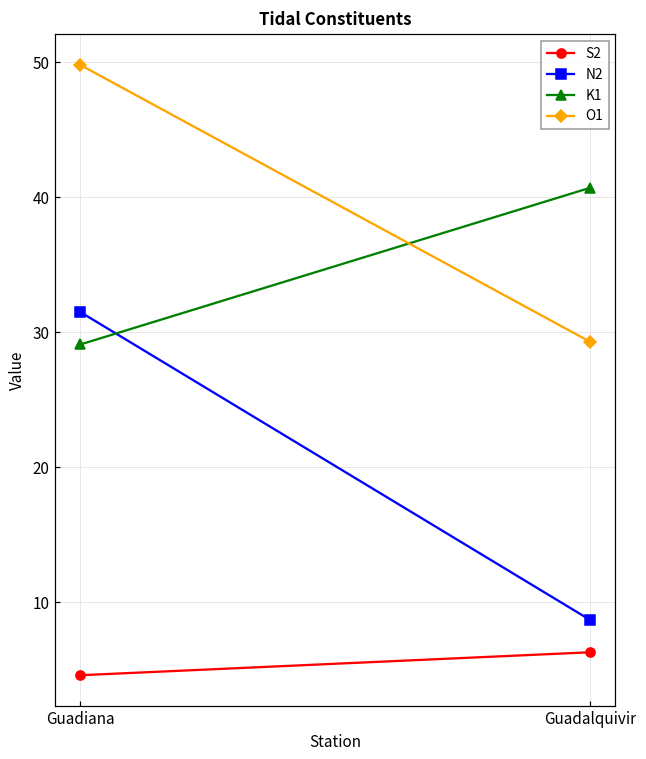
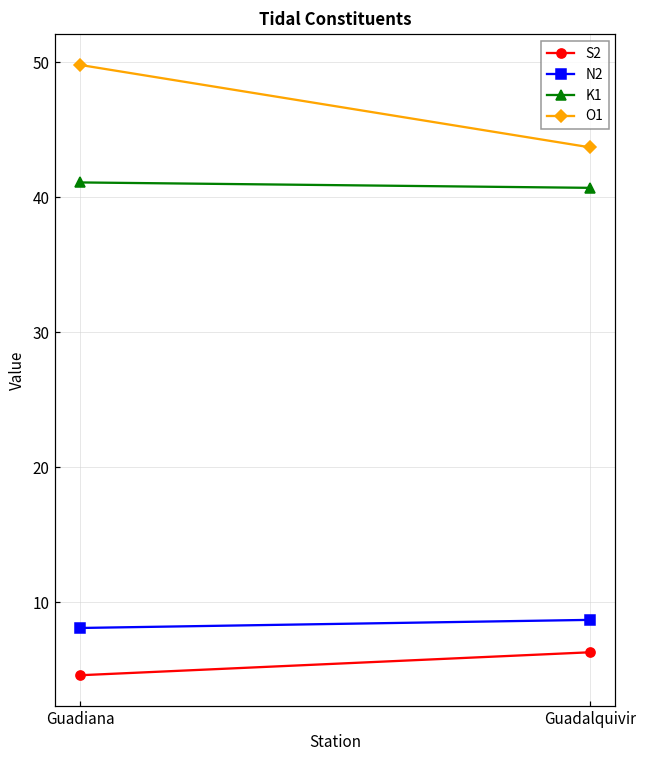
  {
    "S2": {
      "Guadiana": 4.6,
      "Guadalquivir": 6.3
    },
    "N2": {
-     "Guadiana": 31.5,
+     "Guadiana": 8.1,
      "Guadalquivir": 8.7
    },
    "K1": {
-     "Guadiana": 29.1,
+     "Guadiana": 41.1,
      "Guadalquivir": 40.7
    },
    "O1": {
      "Guadiana": 49.8,
-     "Guadalquivir": 29.3
+     "Guadalquivir": 43.7
    }
  }
